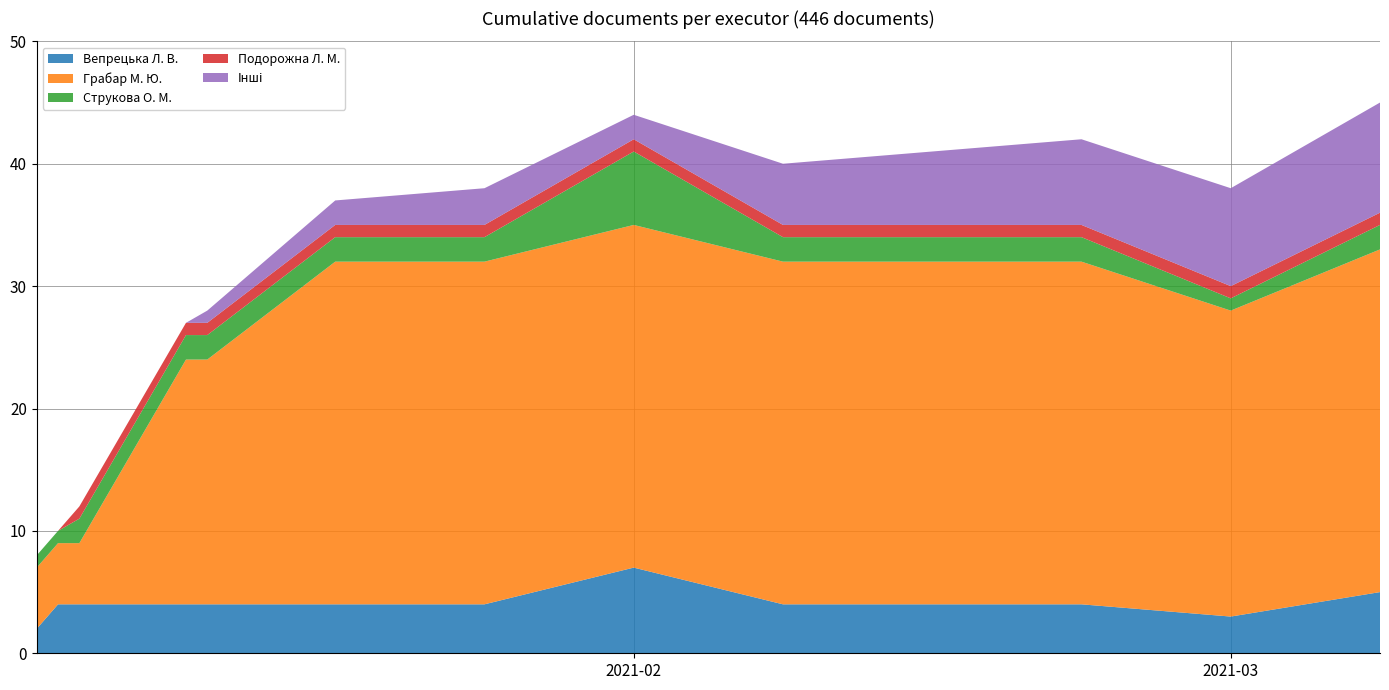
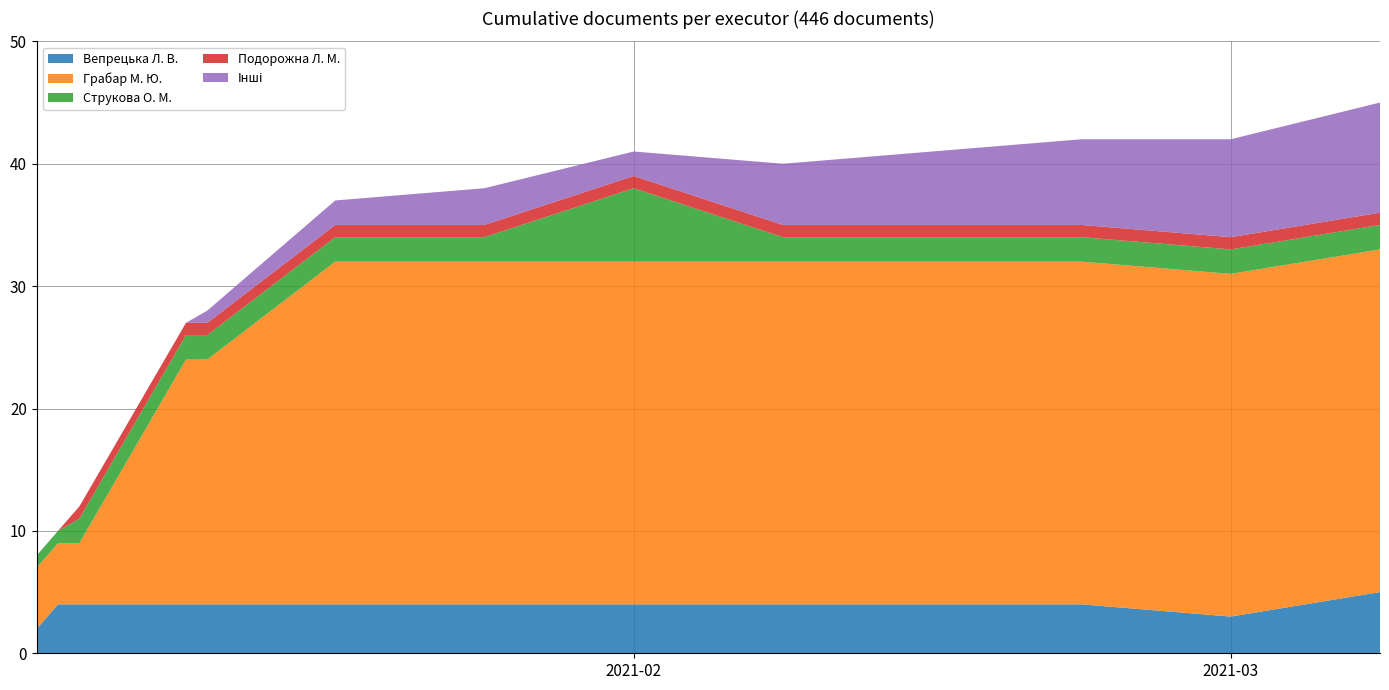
  {
    "Вепрецька Л. В.": {
-     "2021-02": 7,
+     "2021-02": 4,
      "2021-03": 3
    },
    "Грабар М. Ю.": {
      "2021-02": 28,
-     "2021-03": 25
+     "2021-03": 28
    },
    "Струкова О. М.": {
      "2021-02": 6,
-     "2021-03": 1
+     "2021-03": 2
    },
    "Подорожна Л. М.": {
      "2021-02": 1,
      "2021-03": 1
    },
    "Інші": {
      "2021-02": 2,
      "2021-03": 8
    }
  }
